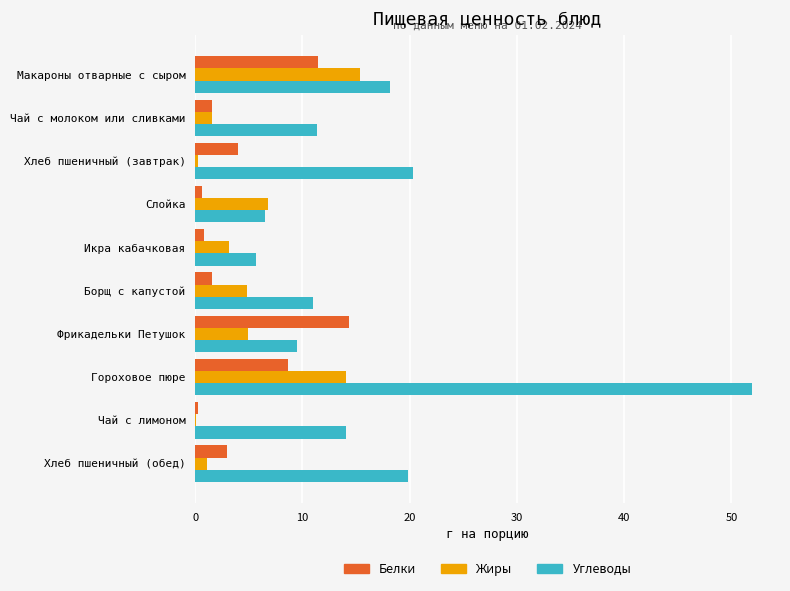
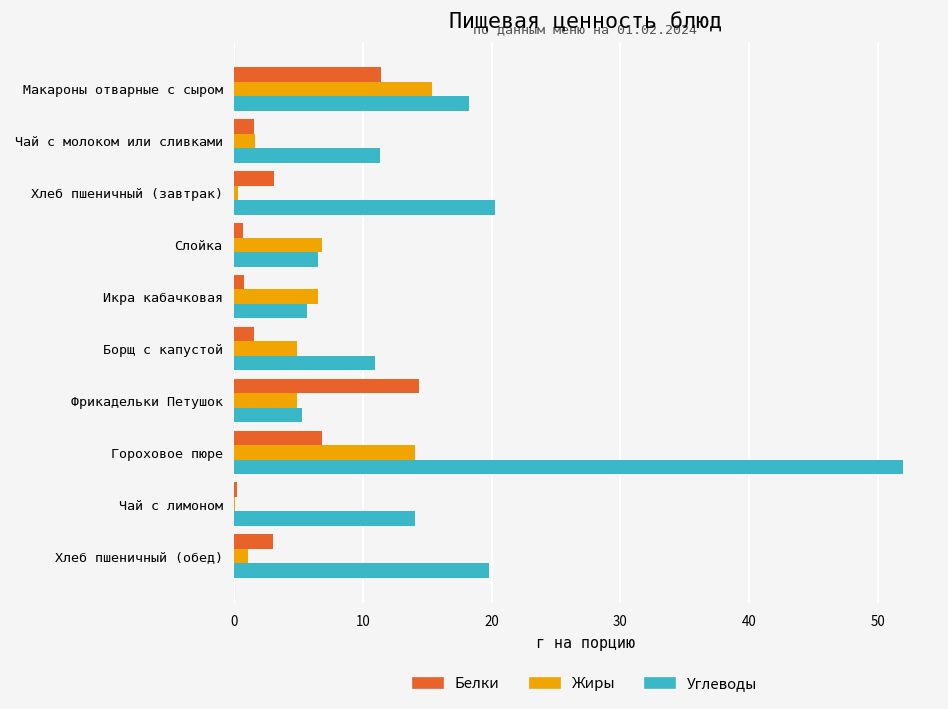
  {
    "Белки": {
      "Макароны отварные с сыром": 11.4,
      "Чай с молоком или сливками": 1.5,
-     "Хлеб пшеничный (завтрак)": 4.0,
+     "Хлеб пшеничный (завтрак)": 3.1,
      "Слойка": 0.7,
      "Икра кабачковая": 0.8,
      "Борщ с капустой": 1.6,
      "Фрикадельки Петушок": 14.3,
-     "Гороховое пюре": 8.6,
+     "Гороховое пюре": 6.9,
      "Чай с лимоном": 0.2,
      "Хлеб пшеничный (обед)": 3.0
    },
    "Жиры": {
      "Макароны отварные с сыром": 15.3,
      "Чай с молоком или сливками": 1.6,
      "Хлеб пшеничный (завтрак)": 0.3,
      "Слойка": 6.8,
-     "Икра кабачковая": 3.1,
+     "Икра кабачковая": 6.5,
      "Борщ с капустой": 4.9,
      "Фрикадельки Петушок": 4.9,
      "Гороховое пюре": 14.1,
      "Хлеб пшеничный (обед)": 1.1
    },
    "Углеводы": {
      "Макароны отварные с сыром": 18.2,
      "Чай с молоком или сливками": 11.3,
      "Хлеб пшеничный (завтрак)": 20.3,
      "Слойка": 6.5,
      "Икра кабачковая": 5.6,
      "Борщ с капустой": 11.0,
-     "Фрикадельки Петушок": 9.5,
+     "Фрикадельки Петушок": 5.2,
      "Гороховое пюре": 51.9,
      "Чай с лимоном": 14.1,
      "Хлеб пшеничный (обед)": 19.8
    }
  }
